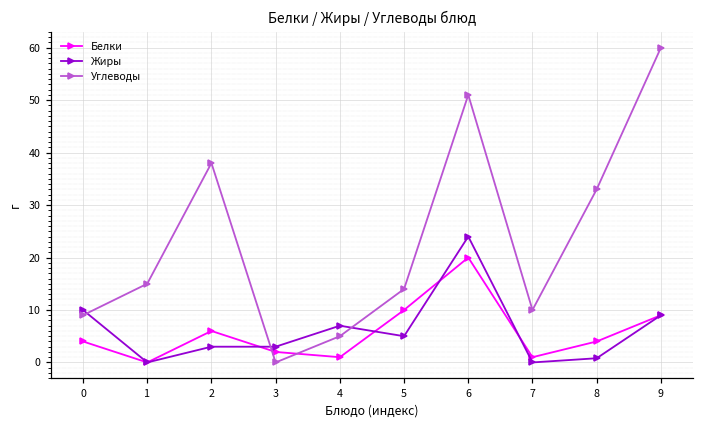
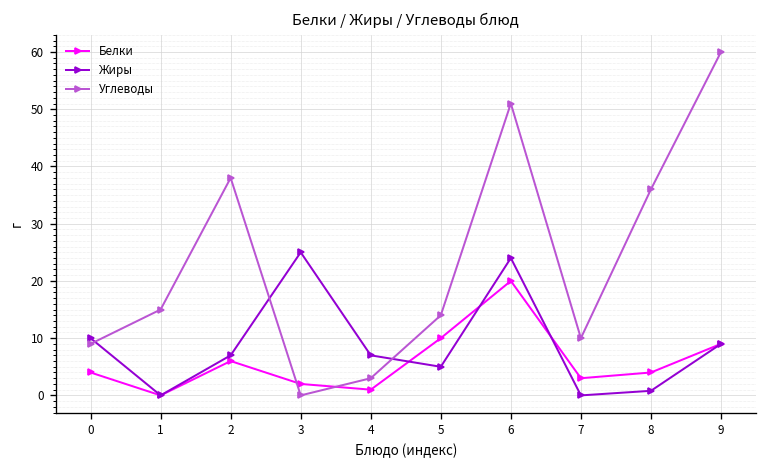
  {
    "Белки": {
      "0": 4,
      "2": 6,
      "3": 2,
      "4": 1,
      "5": 10,
      "6": 20,
-     "7": 1,
+     "7": 3,
      "8": 4
    },
    "Жиры": {
      "0": 10,
-     "2": 3,
-     "3": 3,
+     "2": 7,
+     "3": 25,
      "4": 7,
      "5": 5,
      "6": 24,
      "7": 0,
      "8": 1
    },
    "Углеводы": {
      "0": 9,
      "1": 15,
      "2": 38,
      "3": 0,
-     "4": 5,
+     "4": 3,
      "5": 14,
      "6": 51,
      "7": 10,
-     "8": 33,
+     "8": 36,
      "9": 60
    }
  }
